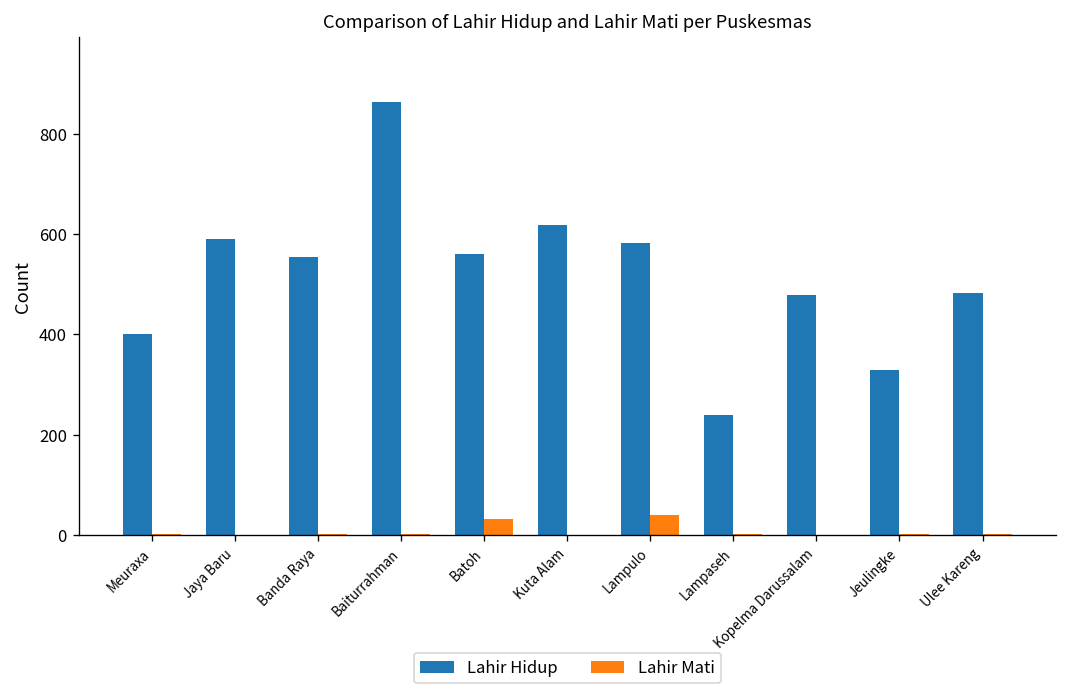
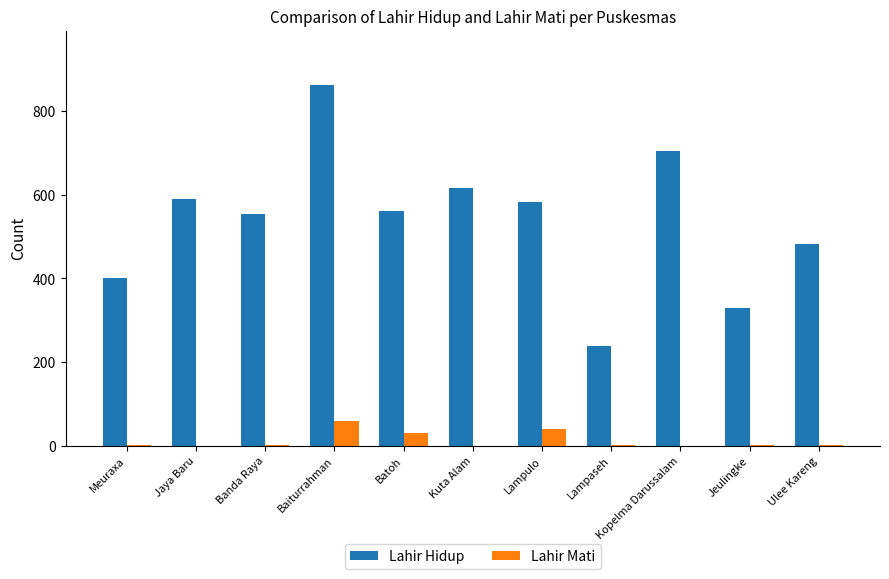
  {
    "Lahir Hidup": {
      "Meuraxa": 400,
      "Jaya Baru": 590,
      "Banda Raya": 560,
      "Baiturrahman": 860,
      "Batoh": 560,
      "Kuta Alam": 620,
      "Lampulo": 580,
      "Lampaseh": 240,
-     "Kopelma Darussalam": 480,
+     "Kopelma Darussalam": 700,
      "Jeulingke": 330,
      "Ulee Kareng": 480
    },
    "Lahir Mati": {
      "Jaya Baru": 0,
-     "Baiturrahman": 0,
+     "Baiturrahman": 60,
      "Batoh": 30,
      "Kuta Alam": 0,
      "Lampulo": 40,
      "Kopelma Darussalam": 0
    }
  }
